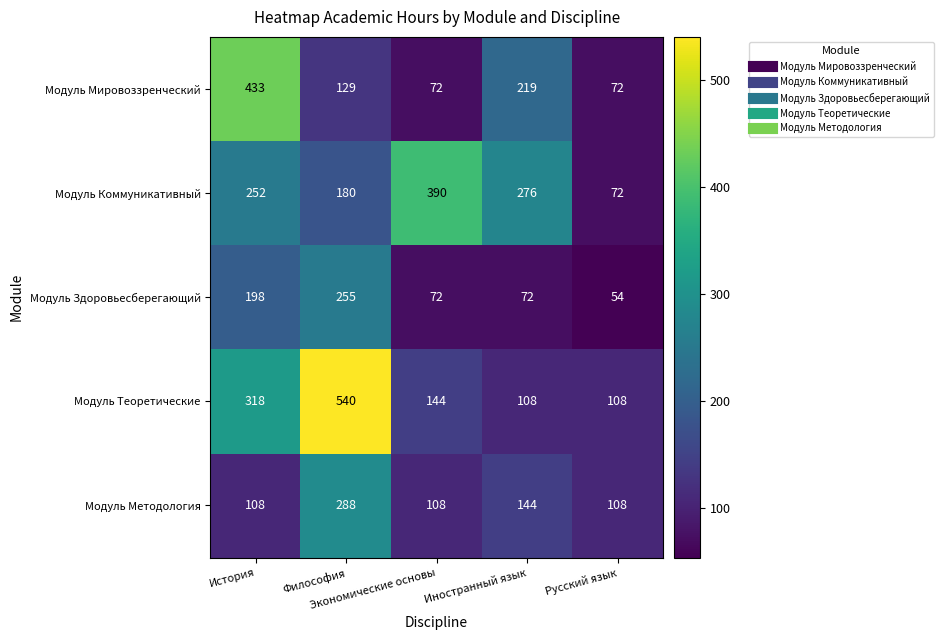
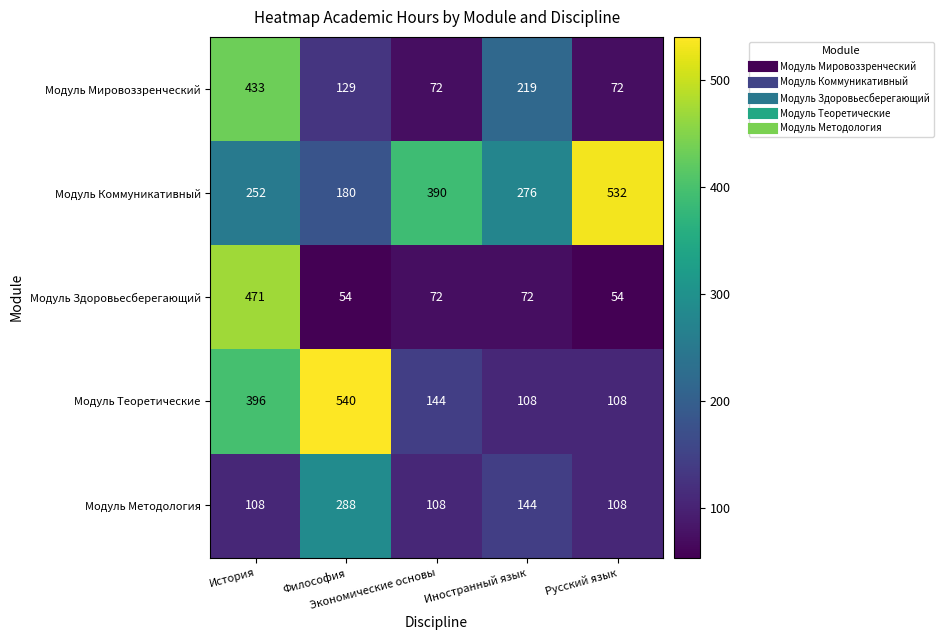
  {
    "Модуль Мировоззренческий": {
      "История": 433,
      "Философия": 129,
      "Экономические основы": 72,
      "Иностранный язык": 219,
      "Русский язык": 72
    },
    "Модуль Коммуникативный": {
      "История": 252,
      "Философия": 180,
      "Экономические основы": 390,
      "Иностранный язык": 276,
-     "Русский язык": 72
+     "Русский язык": 532
    },
    "Модуль Здоровьесберегающий": {
-     "История": 198,
-     "Философия": 255,
+     "История": 471,
+     "Философия": 54,
      "Экономические основы": 72,
      "Иностранный язык": 72,
      "Русский язык": 54
    },
    "Модуль Теоретические": {
-     "История": 318,
+     "История": 396,
      "Философия": 540,
      "Экономические основы": 144,
      "Иностранный язык": 108,
      "Русский язык": 108
    },
    "Модуль Методология": {
      "История": 108,
      "Философия": 288,
      "Экономические основы": 108,
      "Иностранный язык": 144,
      "Русский язык": 108
    }
  }
